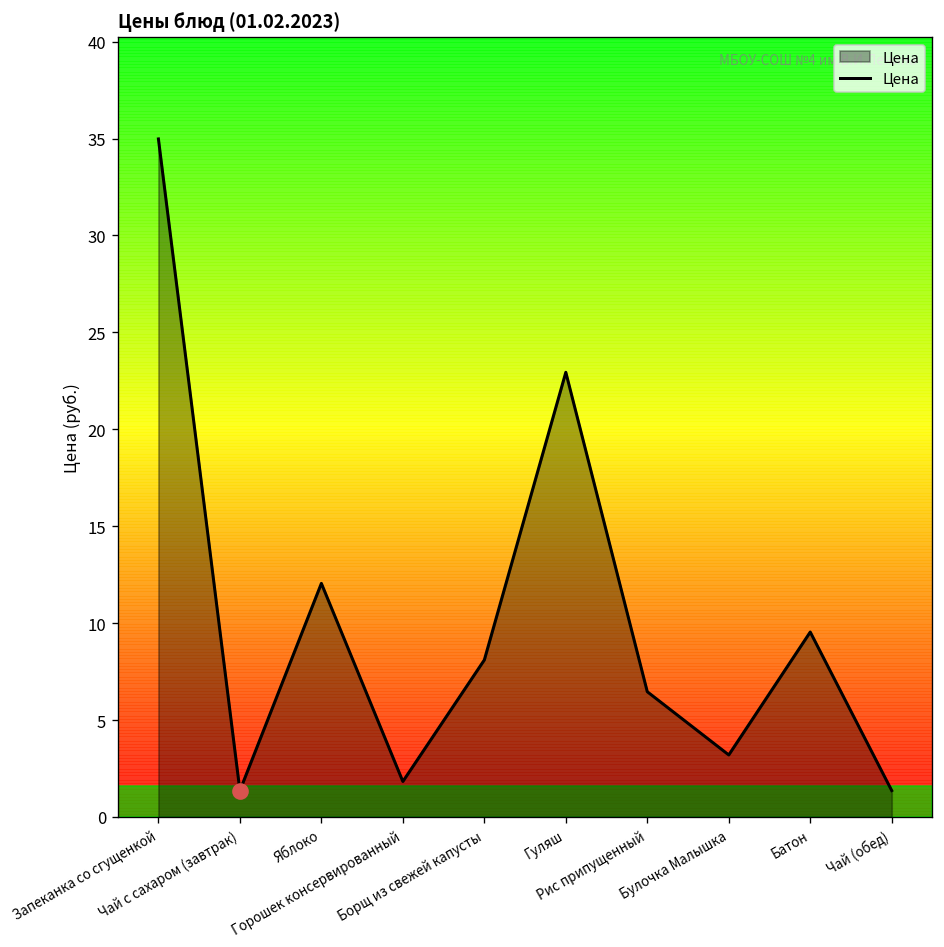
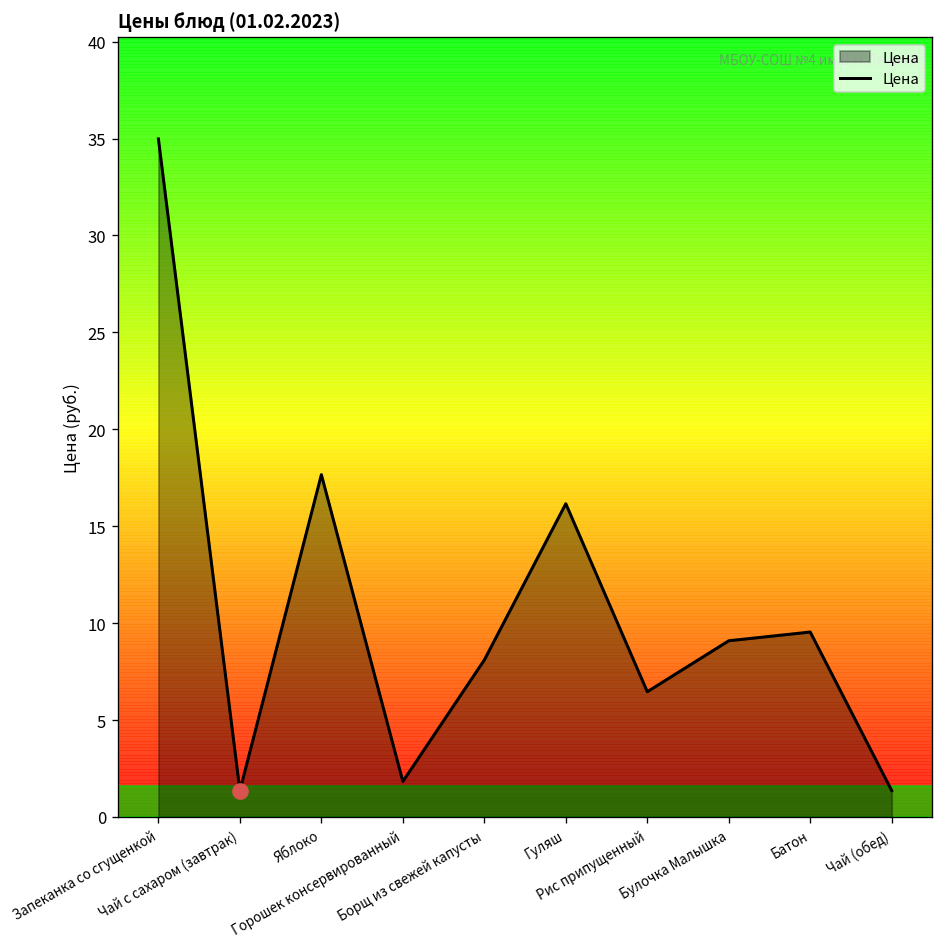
  {
    "Цена": {
      "Запеканка со сгущенкой": 35.0,
-     "Яблоко": 12.1,
+     "Яблоко": 17.7,
      "Горошек консервированный": 1.8,
      "Борщ из свежей капусты": 8.1,
-     "Гуляш": 22.9,
+     "Гуляш": 16.2,
      "Рис припущенный": 6.5,
-     "Булочка Малышка": 3.2,
+     "Булочка Малышка": 9.1,
      "Батон": 9.5,
      "Чай (обед)": 1.4
    }
  }
